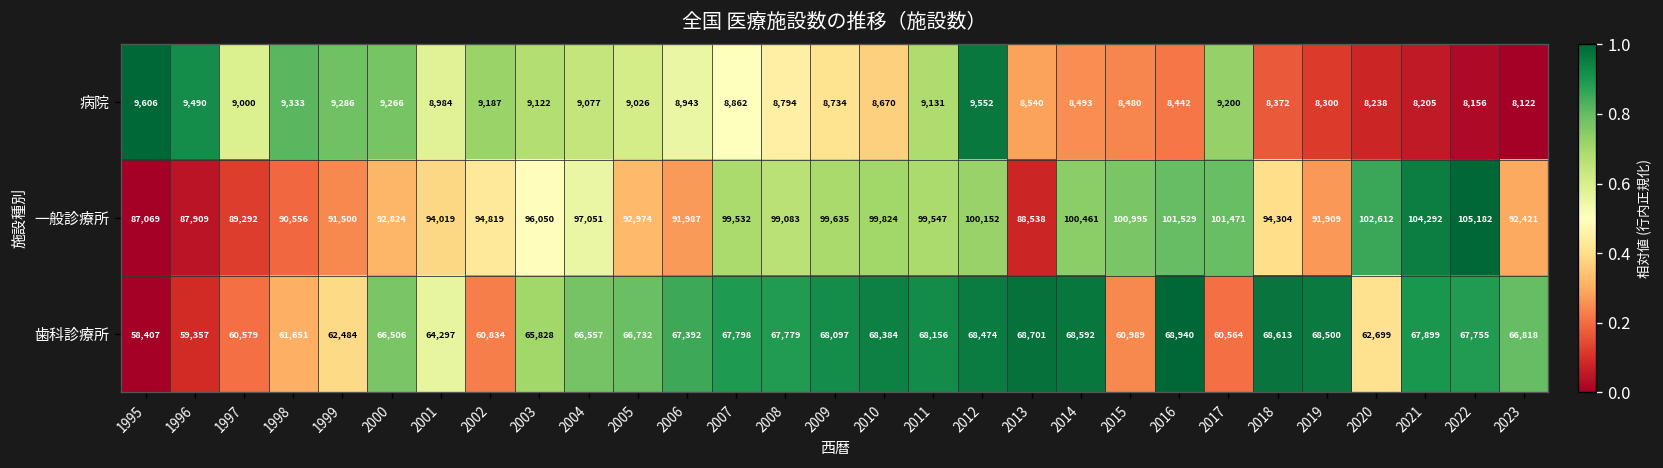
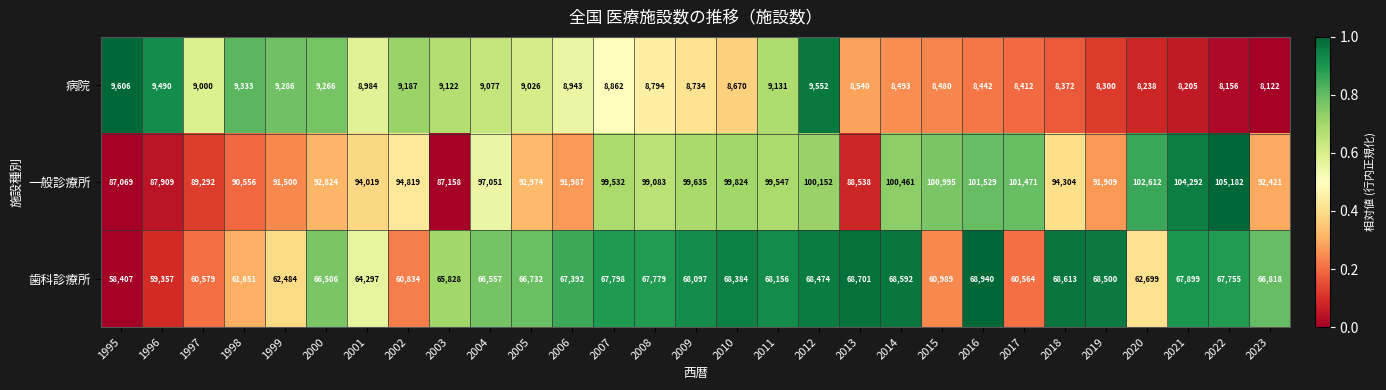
  {
    "病院": {
      "1995": "9,606",
      "1996": "9,490",
      "1997": "9,000",
      "1998": "9,333",
      "1999": "9,286",
      "2000": "9,266",
      "2001": "8,984",
      "2002": "9,187",
      "2003": "9,122",
      "2004": "9,077",
      "2005": "9,026",
      "2006": "8,943",
      "2007": "8,862",
      "2008": "8,794",
      "2009": "8,734",
      "2010": "8,670",
      "2011": "9,131",
      "2012": "9,552",
      "2013": "8,540",
      "2014": "8,493",
      "2015": "8,480",
      "2016": "8,442",
-     "2017": "9,200",
+     "2017": "8,412",
      "2018": "8,372",
      "2019": "8,300",
      "2020": "8,238",
      "2021": "8,205",
      "2022": "8,156",
      "2023": "8,122"
    },
    "一般診療所": {
      "1995": "87,069",
      "1996": "87,909",
      "1997": "89,292",
      "1998": "90,556",
      "1999": "91,500",
      "2000": "92,824",
      "2001": "94,019",
      "2002": "94,819",
-     "2003": "96,050",
+     "2003": "87,158",
      "2004": "97,051",
      "2005": "92,974",
      "2006": "91,987",
      "2007": "99,532",
      "2008": "99,083",
      "2009": "99,635",
      "2010": "99,824",
      "2011": "99,547",
      "2012": "100,152",
      "2013": "88,538",
      "2014": "100,461",
      "2015": "100,995",
      "2016": "101,529",
      "2017": "101,471",
      "2018": "94,304",
      "2019": "91,909",
      "2020": "102,612",
      "2021": "104,292",
      "2022": "105,182",
      "2023": "92,421"
    },
    "歯科診療所": {
      "1995": "58,407",
      "1996": "59,357",
      "1997": "60,579",
      "1998": "61,651",
      "1999": "62,484",
      "2000": "66,506",
      "2001": "64,297",
      "2002": "60,834",
      "2003": "65,828",
      "2004": "66,557",
      "2005": "66,732",
      "2006": "67,392",
      "2007": "67,798",
      "2008": "67,779",
      "2009": "68,097",
      "2010": "68,384",
      "2011": "68,156",
      "2012": "68,474",
      "2013": "68,701",
      "2014": "68,592",
      "2015": "60,989",
      "2016": "68,940",
      "2017": "60,564",
      "2018": "68,613",
      "2019": "68,500",
      "2020": "62,699",
      "2021": "67,899",
      "2022": "67,755",
      "2023": "66,818"
    }
  }
